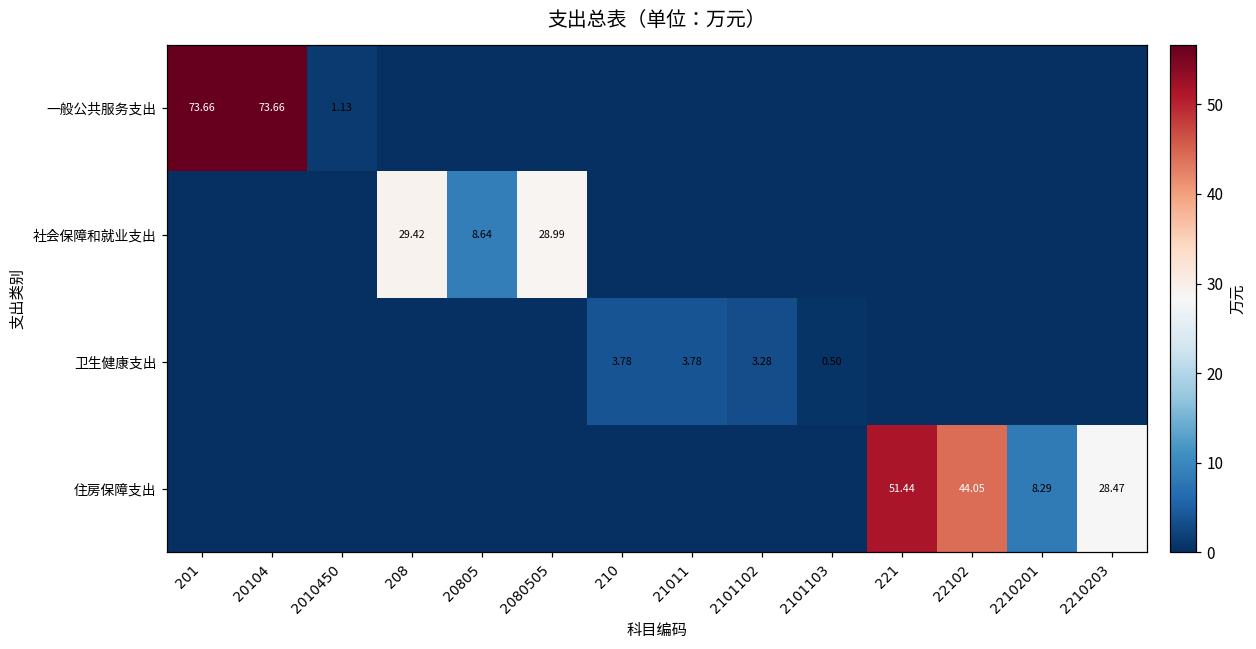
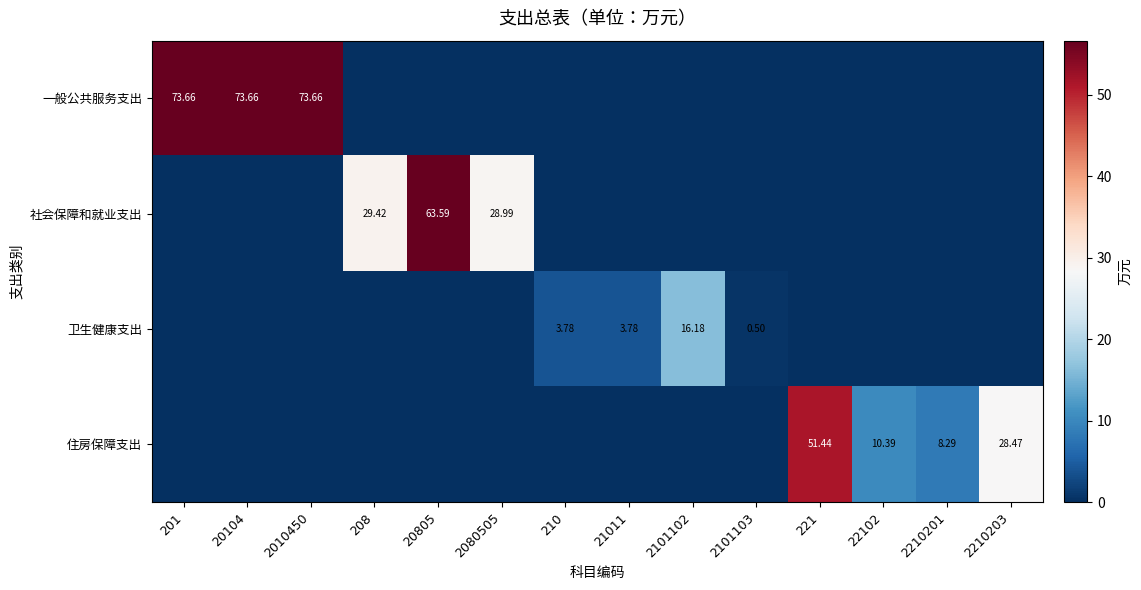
  {
    "一般公共服务支出": {
      "201": 73.66,
      "20104": 73.66,
-     "2010450": 1.13
+     "2010450": 73.66
    },
    "社会保障和就业支出": {
      "208": 29.42,
-     "20805": 8.64,
+     "20805": 63.59,
      "2080505": 28.99
    },
    "卫生健康支出": {
      "210": 3.78,
      "21011": 3.78,
-     "2101102": 3.28,
+     "2101102": 16.18,
      "2101103": 0.50
    },
    "住房保障支出": {
      "221": 51.44,
-     "22102": 44.05,
+     "22102": 10.39,
      "2210201": 8.29,
      "2210203": 28.47
    }
  }
